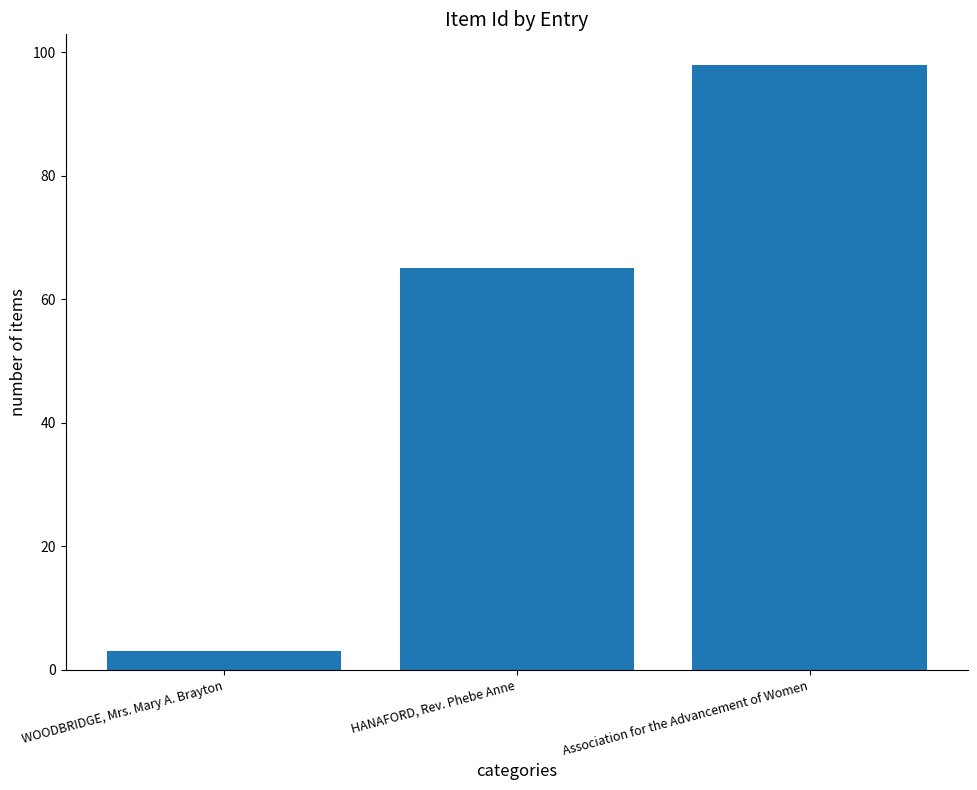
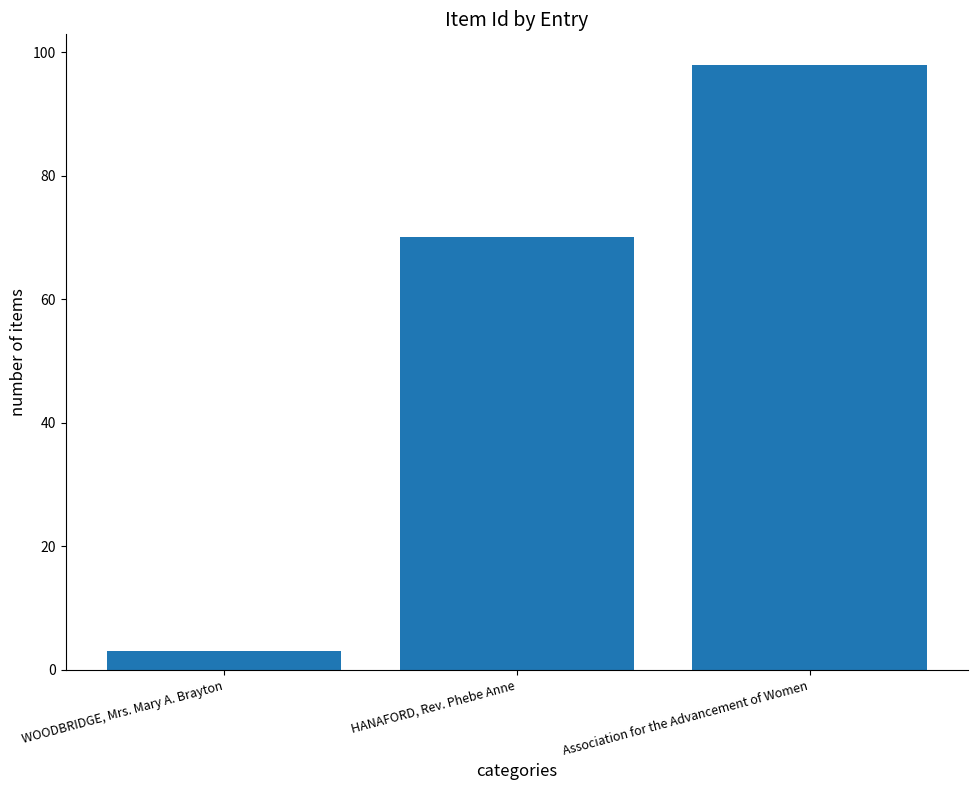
  {
    "WOODBRIDGE, Mrs. Mary A. Brayton": 3,
-   "HANAFORD, Rev. Phebe Anne": 65,
+   "HANAFORD, Rev. Phebe Anne": 70,
    "Association for the Advancement of Women": 98
  }
